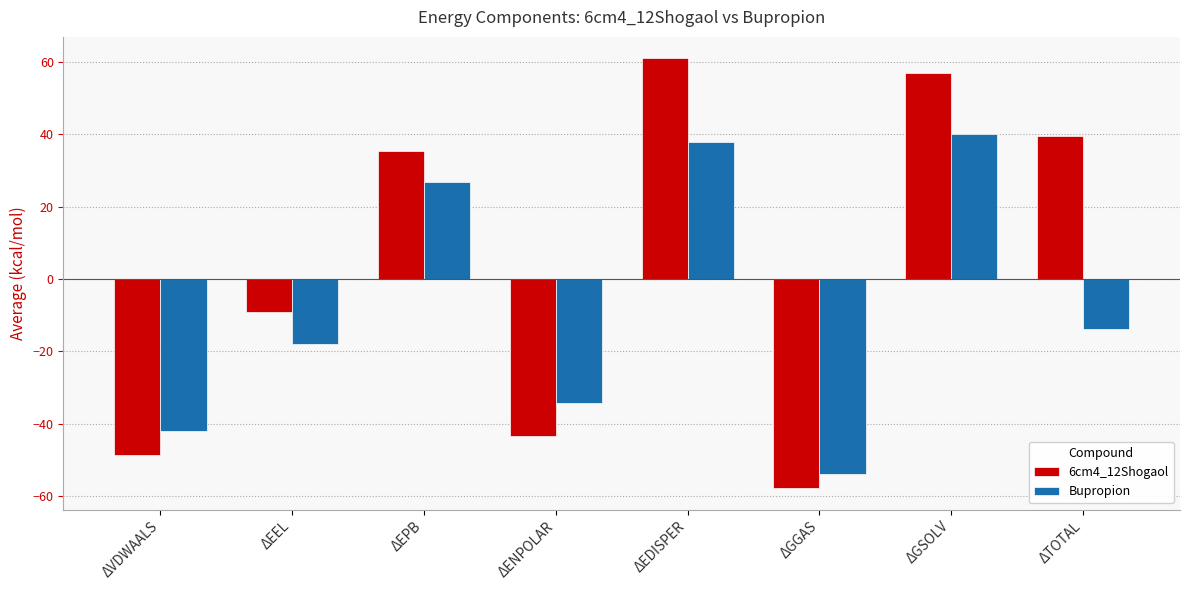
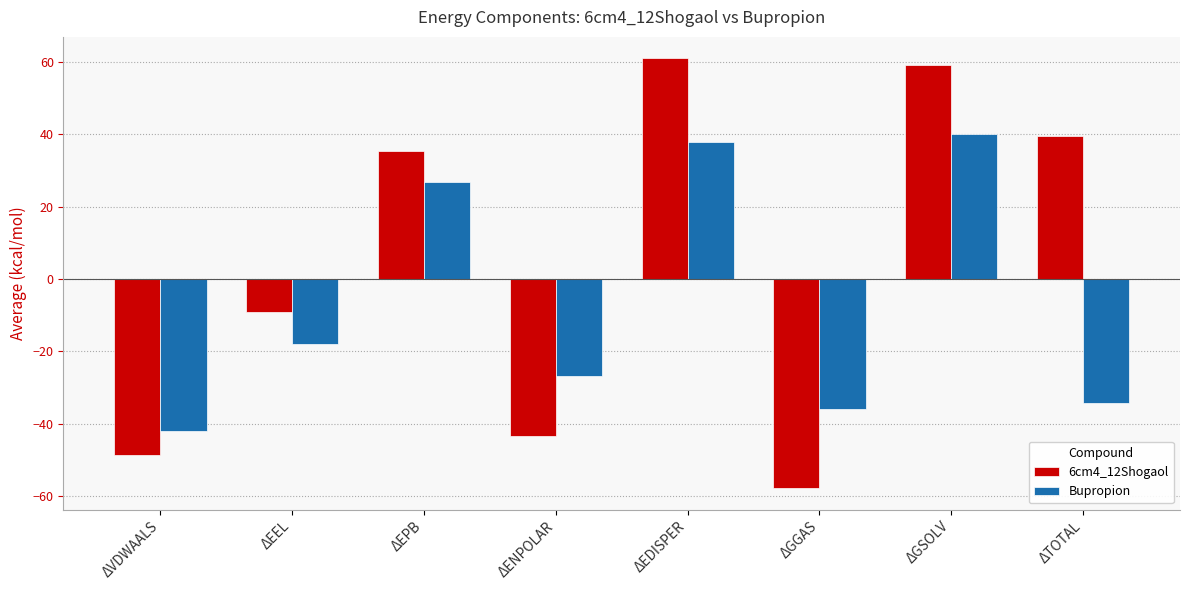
  {
    "6cm4_12Shogaol": {
      "ΔVDWAALS": -49,
      "ΔEEL": -9,
      "ΔEPB": 36,
      "ΔENPOLAR": -43,
      "ΔEDISPER": 61,
      "ΔGGAS": -58,
-     "ΔGSOLV": 57,
+     "ΔGSOLV": 59,
      "ΔTOTAL": 40
    },
    "Bupropion": {
      "ΔVDWAALS": -42,
      "ΔEEL": -18,
      "ΔEPB": 27,
-     "ΔENPOLAR": -34,
+     "ΔENPOLAR": -27,
      "ΔEDISPER": 38,
-     "ΔGGAS": -54,
+     "ΔGGAS": -36,
      "ΔGSOLV": 40,
-     "ΔTOTAL": -14
+     "ΔTOTAL": -34
    }
  }
